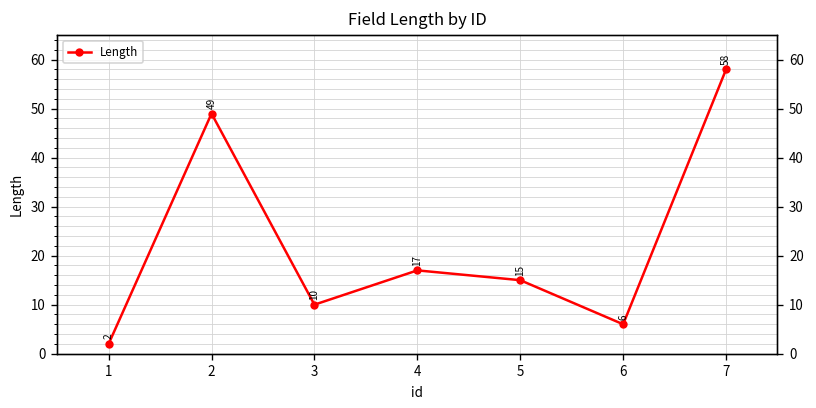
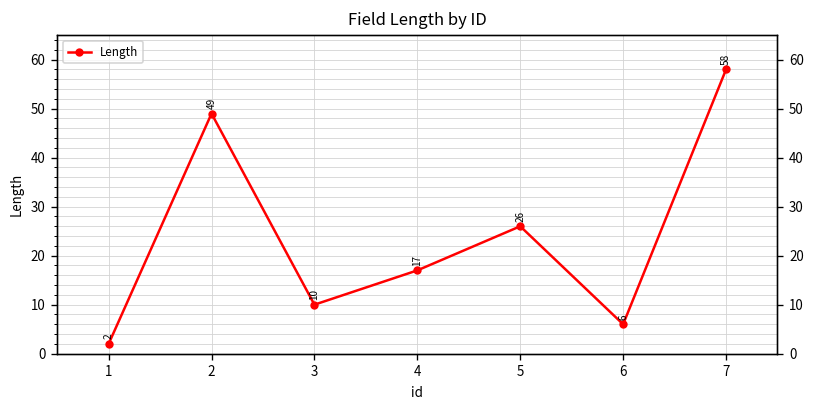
  {
    "1": 2,
    "2": 49,
    "3": 10,
    "4": 17,
-   "5": 15,
+   "5": 26,
    "6": 6,
    "7": 58
  }
